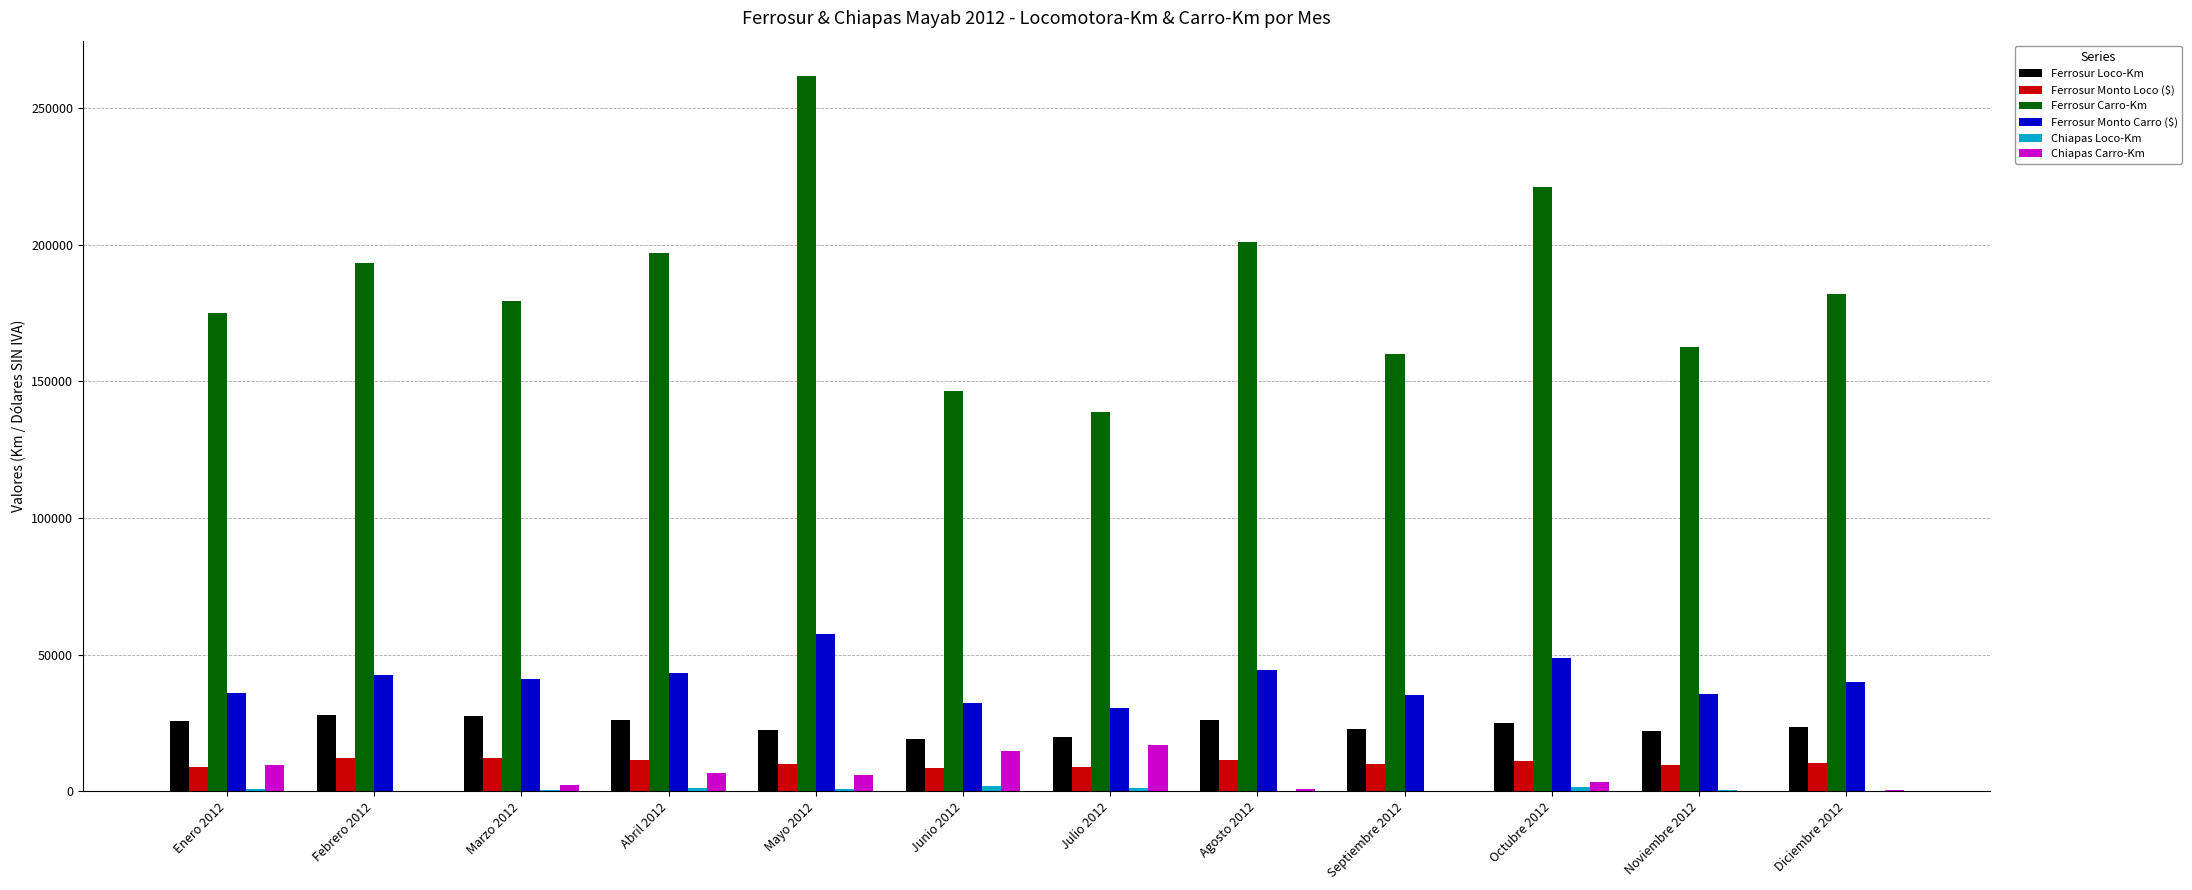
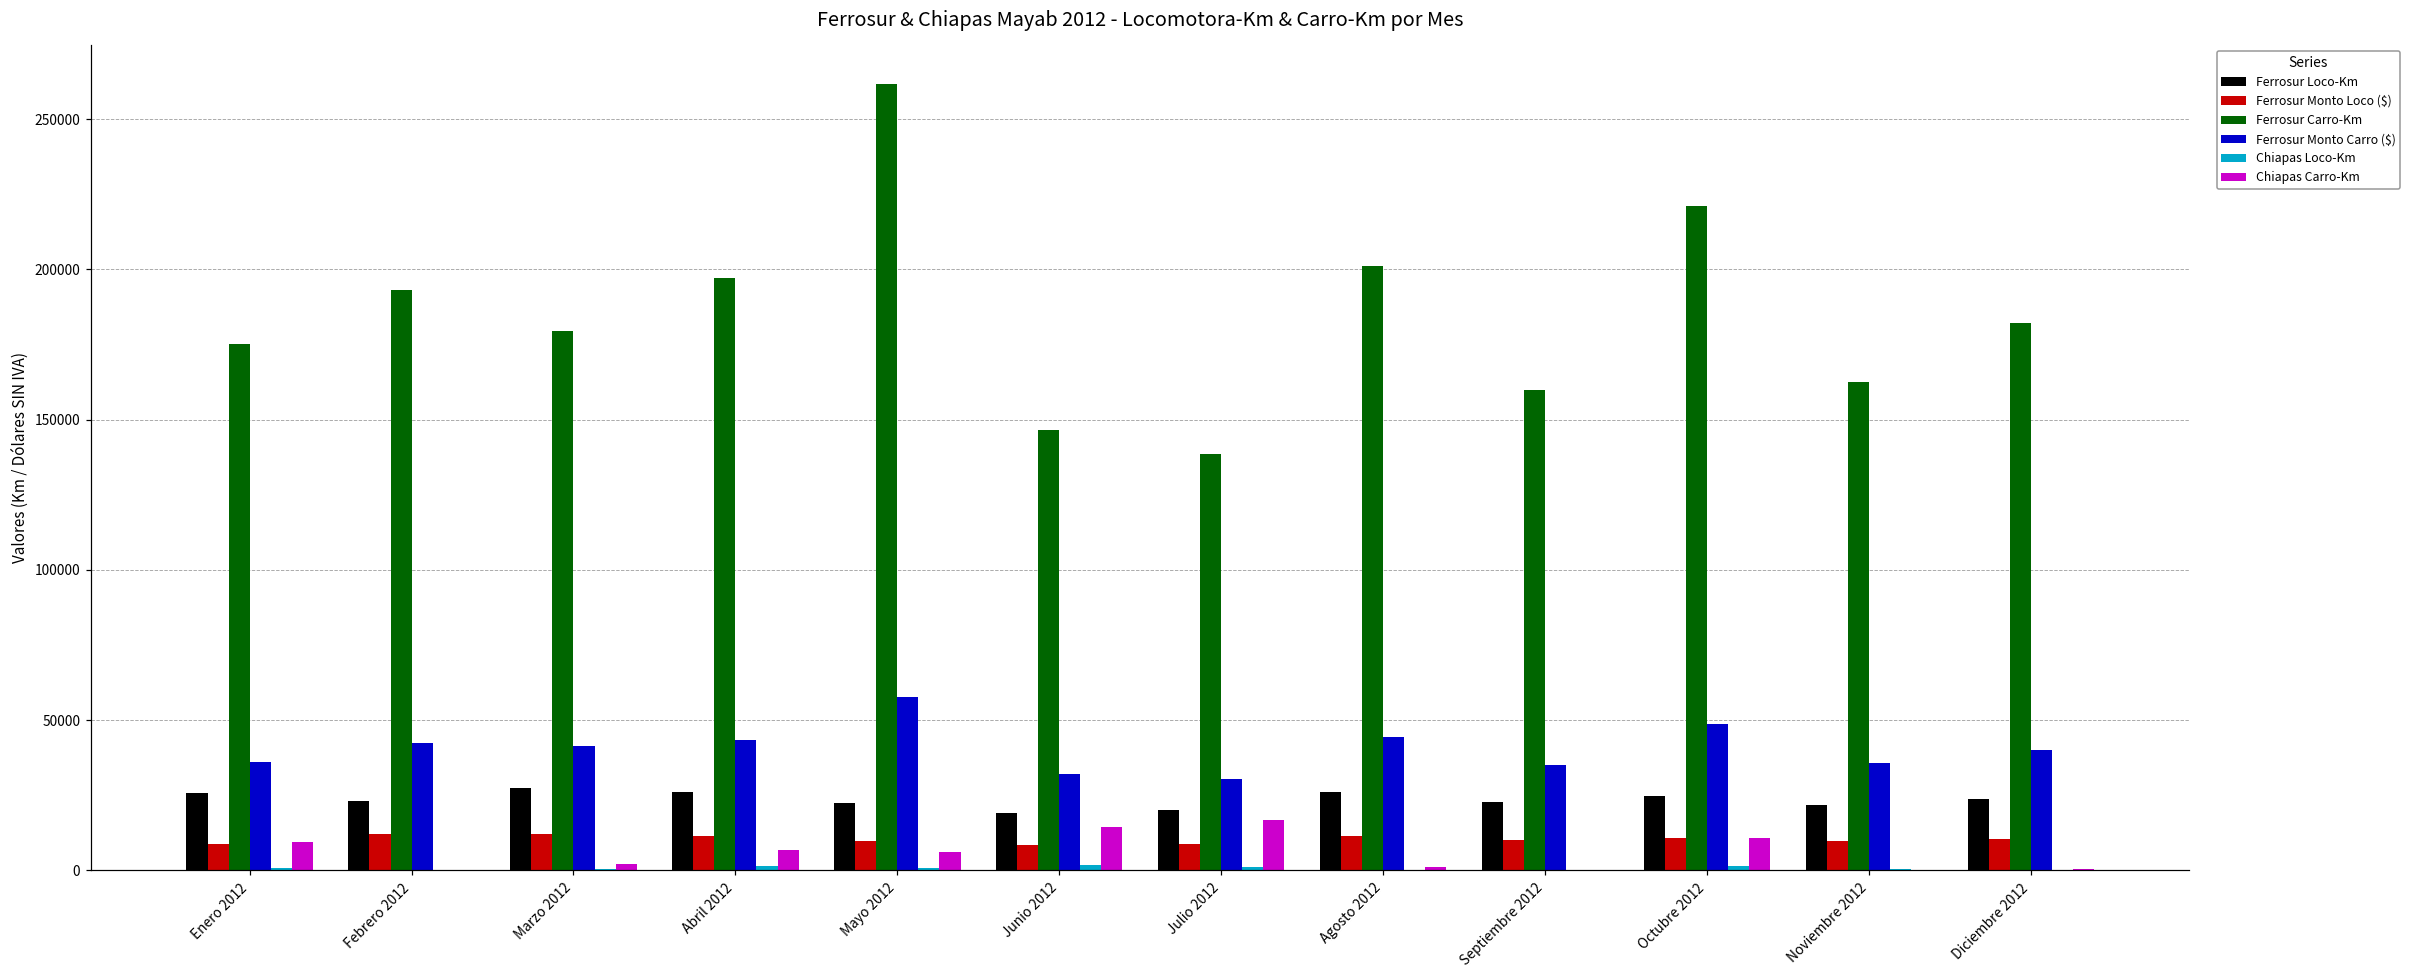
  {
    "Ferrosur Loco-Km": {
      "Enero 2012": 26000,
-     "Febrero 2012": 28000,
+     "Febrero 2012": 23000,
      "Marzo 2012": 28000,
      "Abril 2012": 26000,
      "Mayo 2012": 23000,
      "Junio 2012": 19000,
      "Julio 2012": 20000,
      "Agosto 2012": 26000,
      "Septiembre 2012": 23000,
      "Octubre 2012": 25000,
      "Noviembre 2012": 22000,
      "Diciembre 2012": 24000
    },
    "Ferrosur Monto Loco ($)": {
      "Enero 2012": 9000,
      "Febrero 2012": 12000,
      "Marzo 2012": 12000,
      "Abril 2012": 11000,
      "Mayo 2012": 10000,
      "Junio 2012": 8000,
      "Julio 2012": 9000,
      "Agosto 2012": 11000,
      "Septiembre 2012": 10000,
      "Octubre 2012": 11000,
      "Noviembre 2012": 10000,
      "Diciembre 2012": 10000
    },
    "Ferrosur Carro-Km": {
      "Enero 2012": 175000,
      "Febrero 2012": 193000,
      "Marzo 2012": 179000,
      "Abril 2012": 197000,
      "Mayo 2012": 262000,
      "Junio 2012": 146000,
      "Julio 2012": 139000,
      "Agosto 2012": 201000,
      "Septiembre 2012": 160000,
      "Octubre 2012": 221000,
      "Noviembre 2012": 163000,
      "Diciembre 2012": 182000
    },
    "Ferrosur Monto Carro ($)": {
      "Enero 2012": 36000,
      "Febrero 2012": 43000,
      "Marzo 2012": 41000,
      "Abril 2012": 43000,
      "Mayo 2012": 58000,
      "Junio 2012": 32000,
      "Julio 2012": 31000,
      "Agosto 2012": 44000,
      "Septiembre 2012": 35000,
      "Octubre 2012": 49000,
      "Noviembre 2012": 36000,
      "Diciembre 2012": 40000
    },
    "Chiapas Loco-Km": {
      "Abril 2012": 1000,
      "Mayo 2012": 1000,
      "Junio 2012": 2000,
      "Julio 2012": 1000,
      "Octubre 2012": 2000
    },
    "Chiapas Carro-Km": {
      "Enero 2012": 10000,
      "Febrero 2012": 0,
      "Marzo 2012": 2000,
      "Abril 2012": 7000,
      "Mayo 2012": 6000,
      "Junio 2012": 15000,
      "Julio 2012": 17000,
      "Agosto 2012": 1000,
-     "Octubre 2012": 3000
+     "Octubre 2012": 11000
    }
  }
